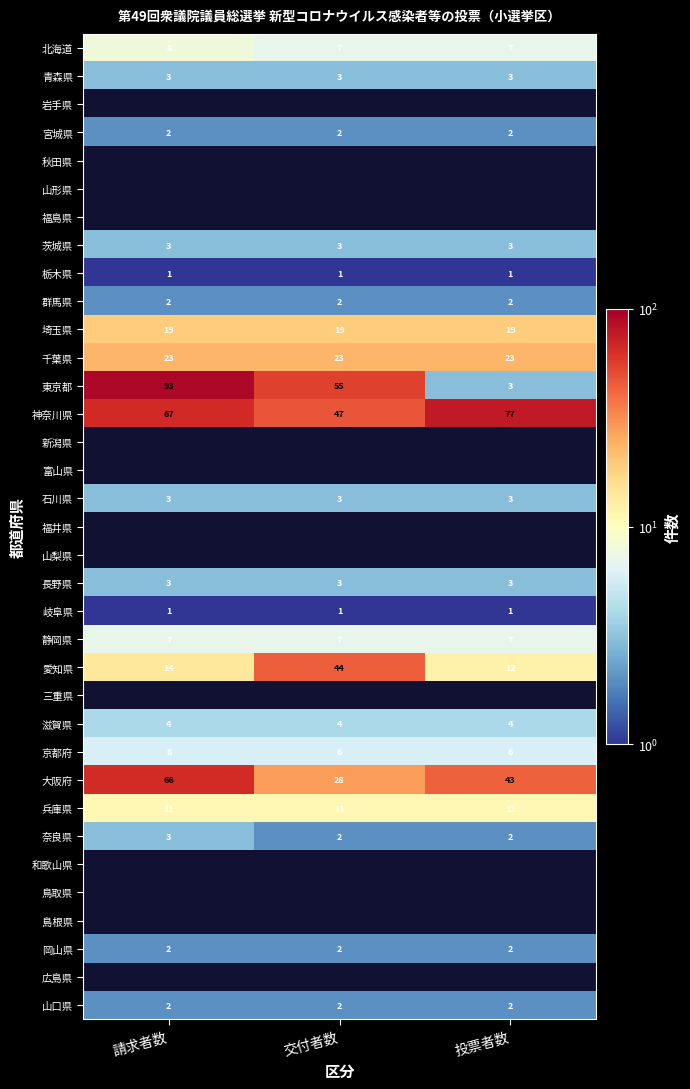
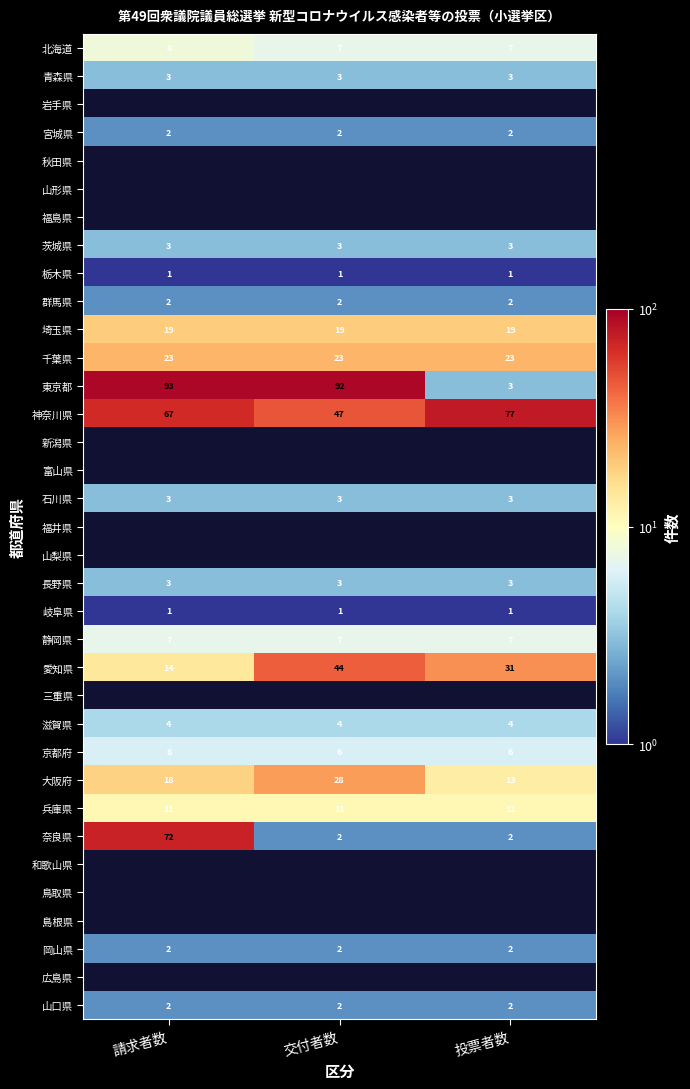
  {
    "青森県": {
      "請求者数": 3,
      "交付者数": 3,
      "投票者数": 3
    },
    "宮城県": {
      "請求者数": 2,
      "交付者数": 2,
      "投票者数": 2
    },
    "茨城県": {
      "請求者数": 3,
      "交付者数": 3,
      "投票者数": 3
    },
    "栃木県": {
      "請求者数": 1,
      "交付者数": 1,
      "投票者数": 1
    },
    "群馬県": {
      "請求者数": 2,
      "交付者数": 2,
      "投票者数": 2
    },
    "埼玉県": {
      "請求者数": 19,
      "交付者数": 19,
      "投票者数": 19
    },
    "千葉県": {
      "請求者数": 23,
      "交付者数": 23,
      "投票者数": 23
    },
    "東京都": {
      "請求者数": 93,
-     "交付者数": 55,
+     "交付者数": 92,
      "投票者数": 3
    },
    "神奈川県": {
      "請求者数": 67,
      "交付者数": 47,
      "投票者数": 77
    },
    "石川県": {
      "請求者数": 3,
      "交付者数": 3,
      "投票者数": 3
    },
    "長野県": {
      "請求者数": 3,
      "交付者数": 3,
      "投票者数": 3
    },
    "岐阜県": {
      "請求者数": 1,
      "交付者数": 1,
      "投票者数": 1
    },
    "愛知県": {
      "請求者数": 14,
      "交付者数": 44,
-     "投票者数": 12
+     "投票者数": 31
    },
    "滋賀県": {
      "請求者数": 4,
      "交付者数": 4,
      "投票者数": 4
    },
    "大阪府": {
-     "請求者数": 66,
+     "請求者数": 18,
      "交付者数": 28,
-     "投票者数": 43
+     "投票者数": 13
    },
    "兵庫県": {
      "請求者数": 11,
      "交付者数": 11,
      "投票者数": 11
    },
    "奈良県": {
-     "請求者数": 3,
+     "請求者数": 72,
      "交付者数": 2,
      "投票者数": 2
    },
    "岡山県": {
      "請求者数": 2,
      "交付者数": 2,
      "投票者数": 2
    },
    "山口県": {
      "請求者数": 2,
      "交付者数": 2,
      "投票者数": 2
    }
  }
